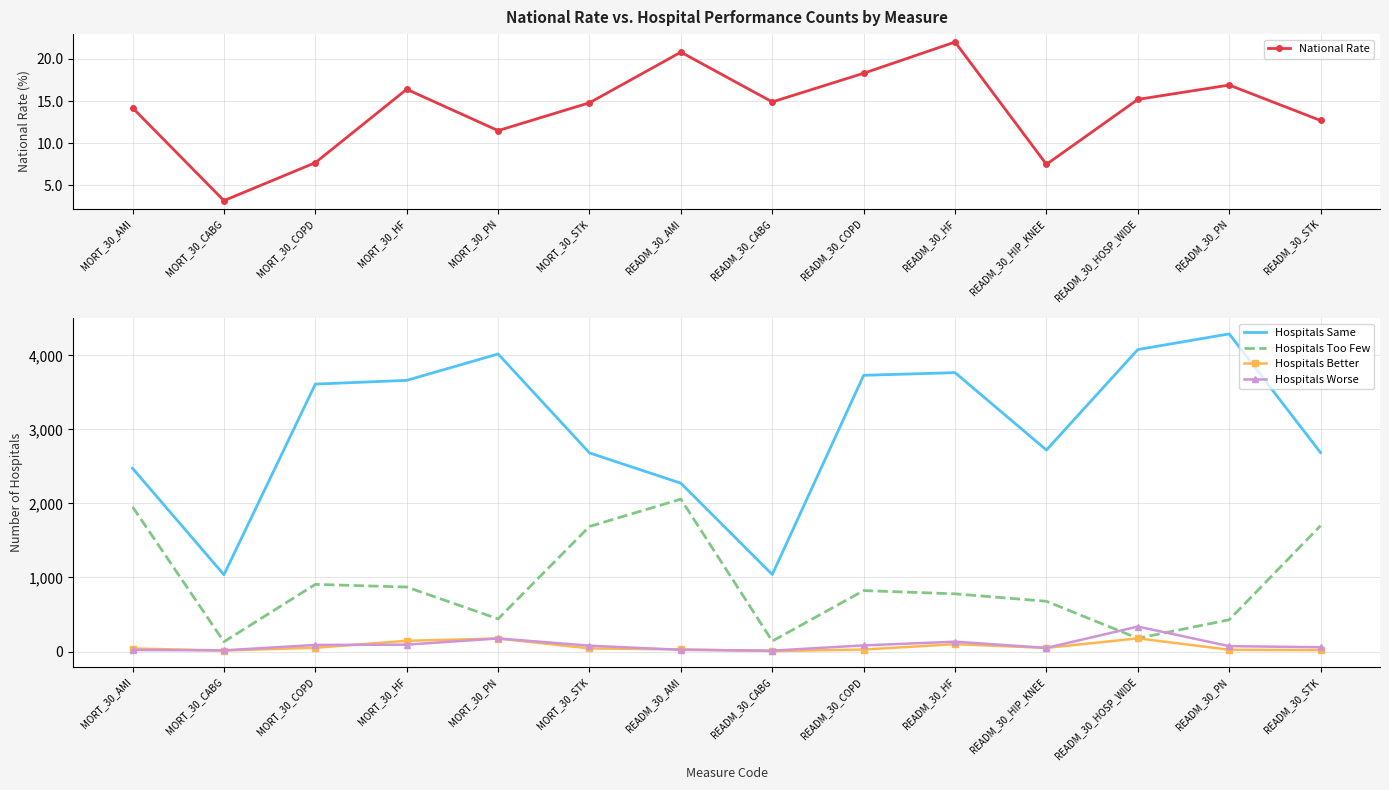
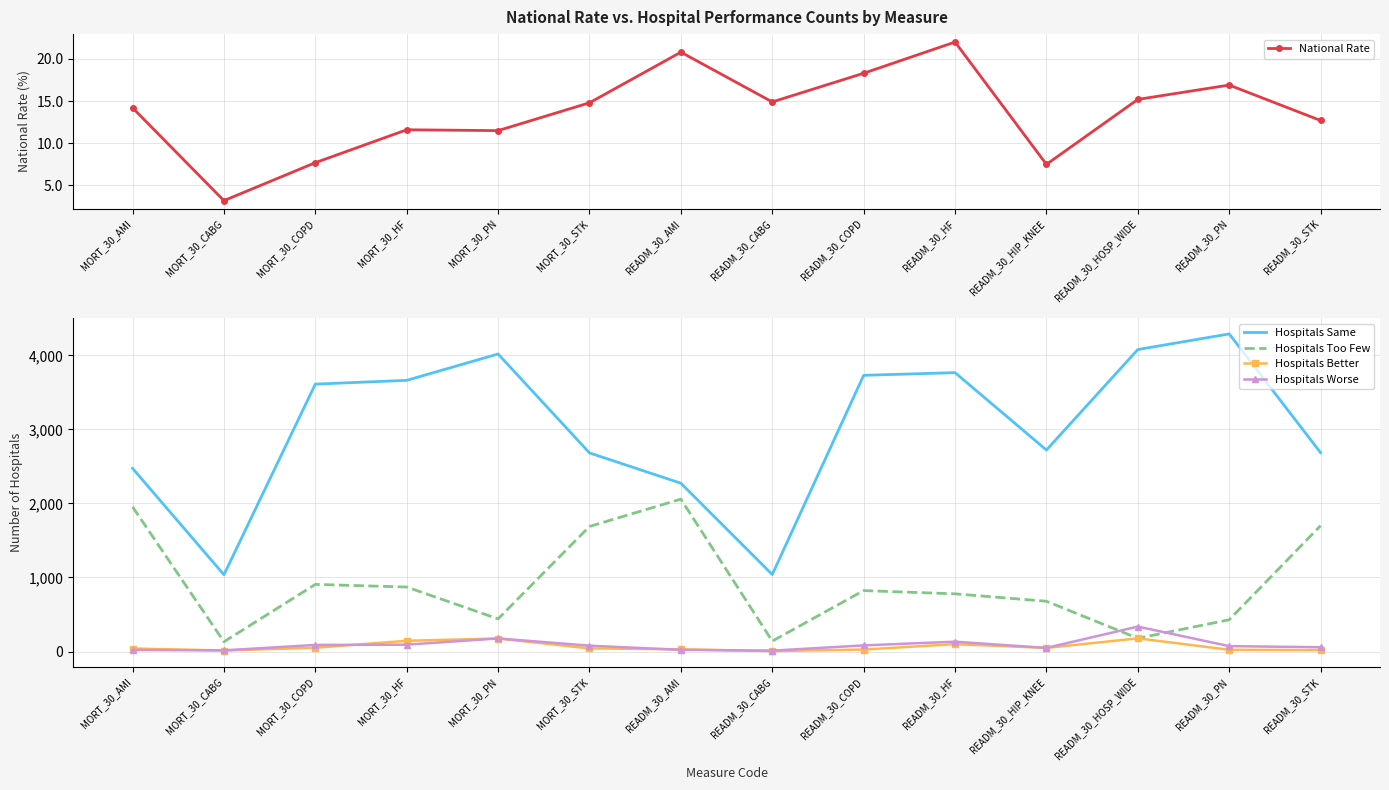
  {
    "National Rate vs. Hospital Performance Counts by Measure": {
      "MORT_30_AMI": 14,
      "MORT_30_CABG": 3,
      "MORT_30_COPD": 8,
-     "MORT_30_HF": 16,
+     "MORT_30_HF": 12,
      "MORT_30_PN": 12,
      "MORT_30_STK": 15,
      "READM_30_AMI": 21,
      "READM_30_CABG": 15,
      "READM_30_COPD": 18,
      "READM_30_HF": 22,
      "READM_30_HIP_KNEE": 8,
      "READM_30_HOSP_WIDE": 15,
      "READM_30_PN": 17,
      "READM_30_STK": 13
    }
  }
